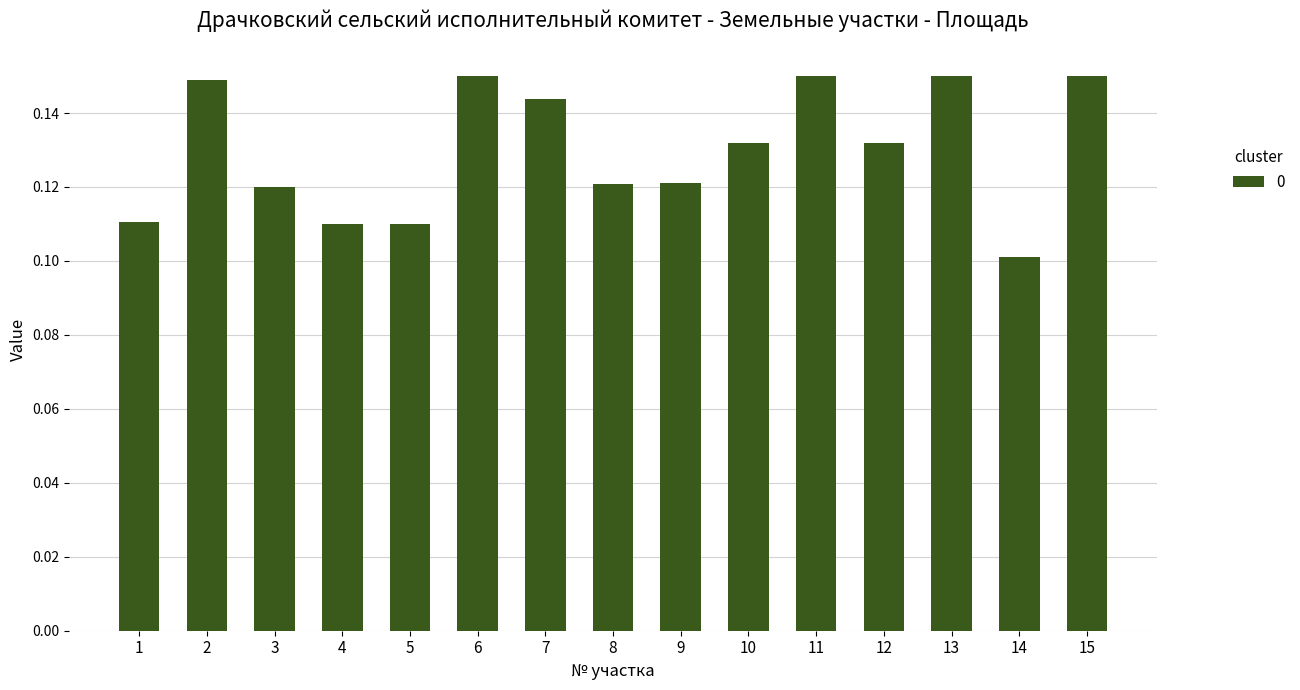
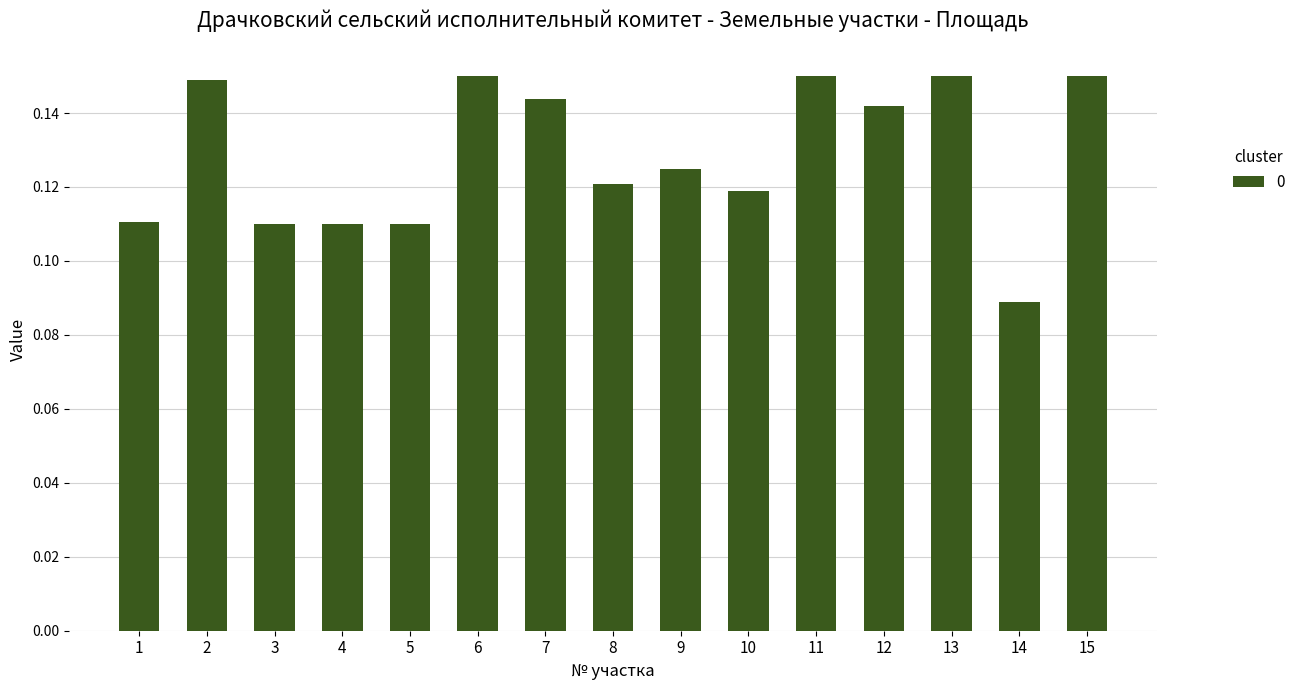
  {
    "1": 0.111,
    "2": 0.149,
-   "3": 0.12,
+   "3": 0.11,
    "4": 0.110,
    "5": 0.110,
    "6": 0.150,
    "7": 0.144,
    "8": 0.121,
-   "9": 0.121,
-   "10": 0.132,
+   "9": 0.125,
+   "10": 0.119,
    "11": 0.150,
-   "12": 0.132,
+   "12": 0.142,
    "13": 0.150,
-   "14": 0.101,
+   "14": 0.089,
    "15": 0.150
  }
